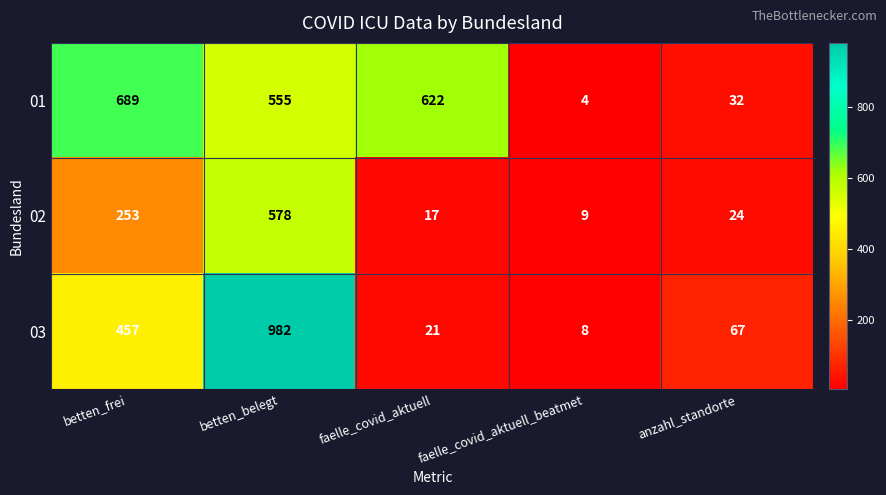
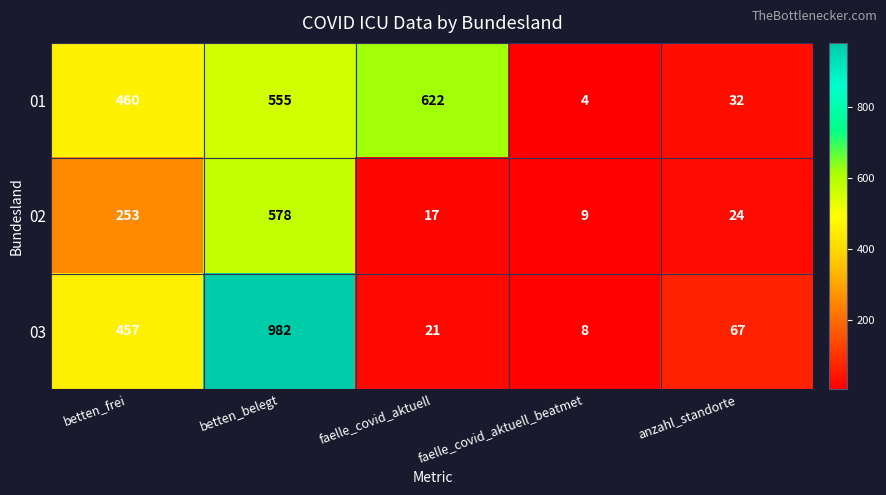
  {
    "01": {
-     "betten_frei": 689,
+     "betten_frei": 460,
      "betten_belegt": 555,
      "faelle_covid_aktuell": 622,
      "faelle_covid_aktuell_beatmet": 4,
      "anzahl_standorte": 32
    },
    "02": {
      "betten_frei": 253,
      "betten_belegt": 578,
      "faelle_covid_aktuell": 17,
      "faelle_covid_aktuell_beatmet": 9,
      "anzahl_standorte": 24
    },
    "03": {
      "betten_frei": 457,
      "betten_belegt": 982,
      "faelle_covid_aktuell": 21,
      "faelle_covid_aktuell_beatmet": 8,
      "anzahl_standorte": 67
    }
  }
